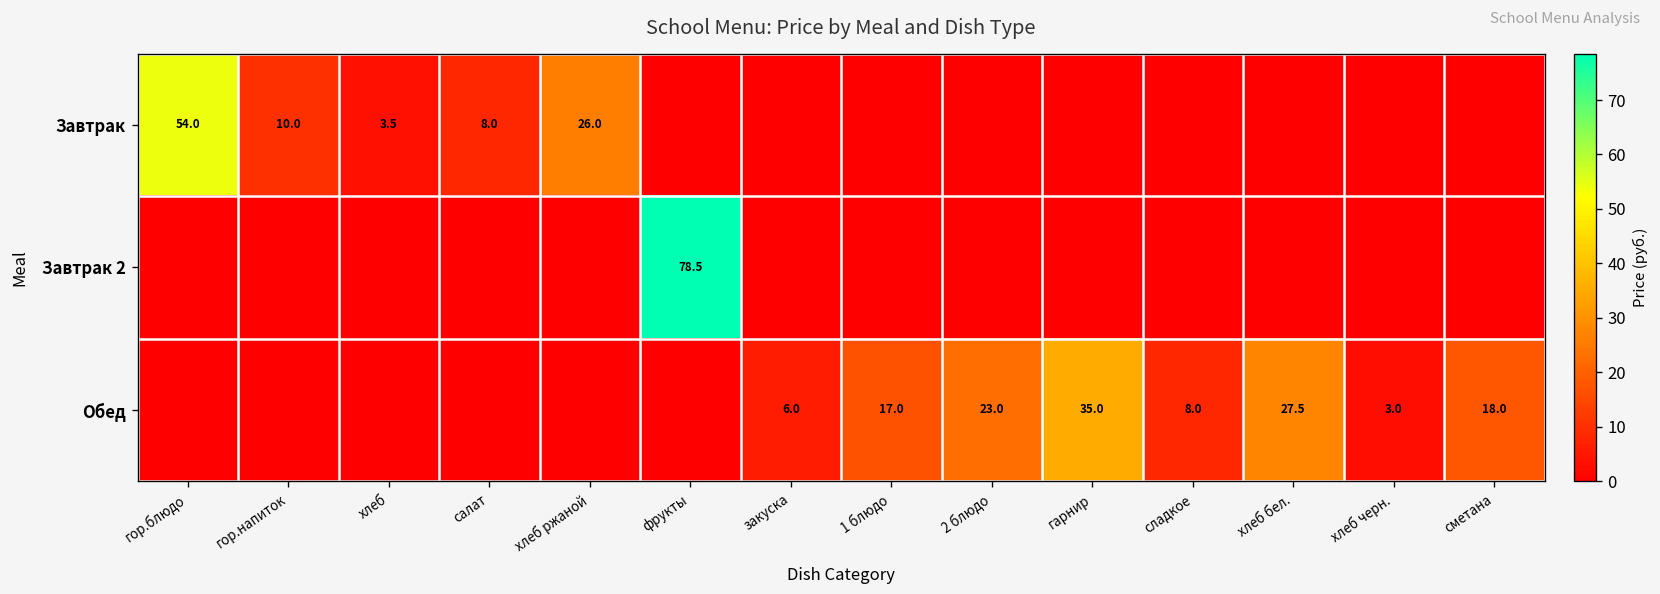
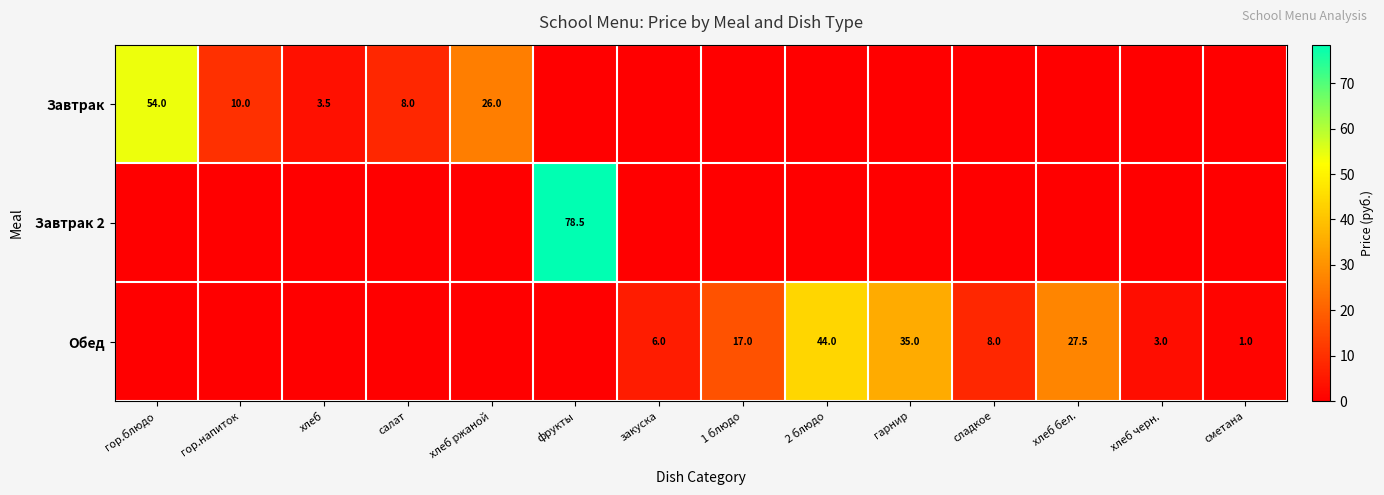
  {
    "Завтрак": {
      "гор.блюдо": 54.0,
      "гор.напиток": 10.0,
      "хлеб": 3.5,
      "салат": 8.0,
      "хлеб ржаной": 26.0
    },
    "Завтрак 2": {
      "фрукты": 78.5
    },
    "Обед": {
      "закуска": 6.0,
      "1 блюдо": 17.0,
-     "2 блюдо": 23.0,
+     "2 блюдо": 44.0,
      "гарнир": 35.0,
      "сладкое": 8.0,
      "хлеб бел.": 27.5,
      "хлеб черн.": 3.0,
-     "сметана": 18.0
+     "сметана": 1.0
    }
  }
